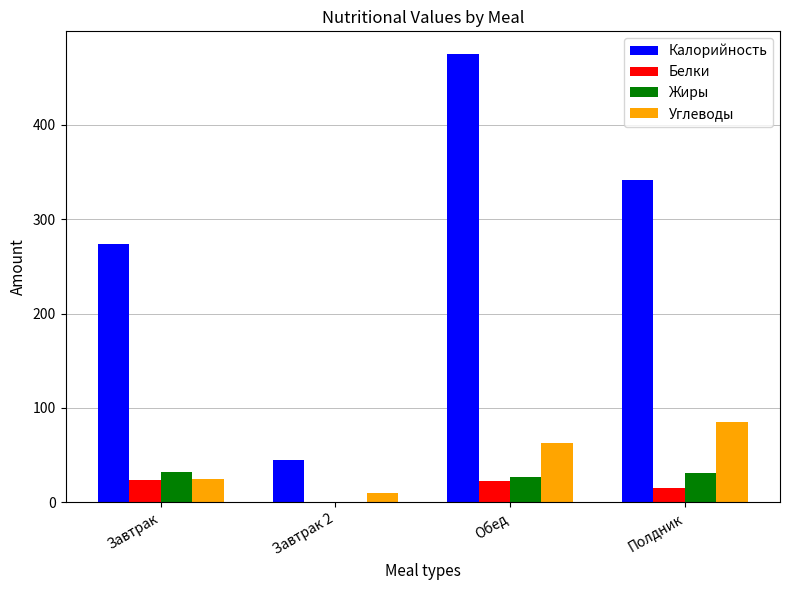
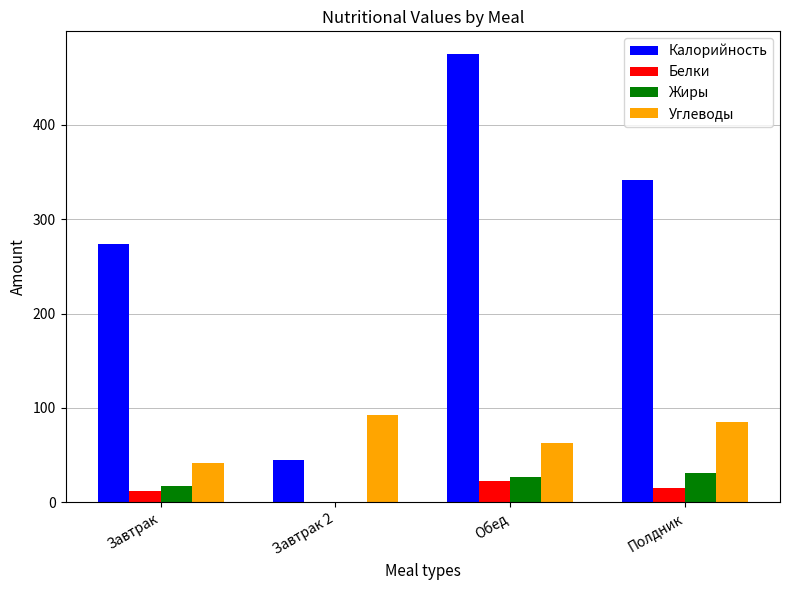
  {
    "Калорийность": {
      "Завтрак": 270,
      "Завтрак 2": 40,
      "Обед": 480,
      "Полдник": 340
    },
    "Белки": {
-     "Завтрак": 20,
+     "Завтрак": 10,
      "Обед": 20,
      "Полдник": 20
    },
    "Жиры": {
-     "Завтрак": 30,
+     "Завтрак": 20,
      "Обед": 30,
      "Полдник": 30
    },
    "Углеводы": {
-     "Завтрак": 20,
-     "Завтрак 2": 10,
+     "Завтрак": 40,
+     "Завтрак 2": 90,
      "Обед": 60,
      "Полдник": 90
    }
  }
